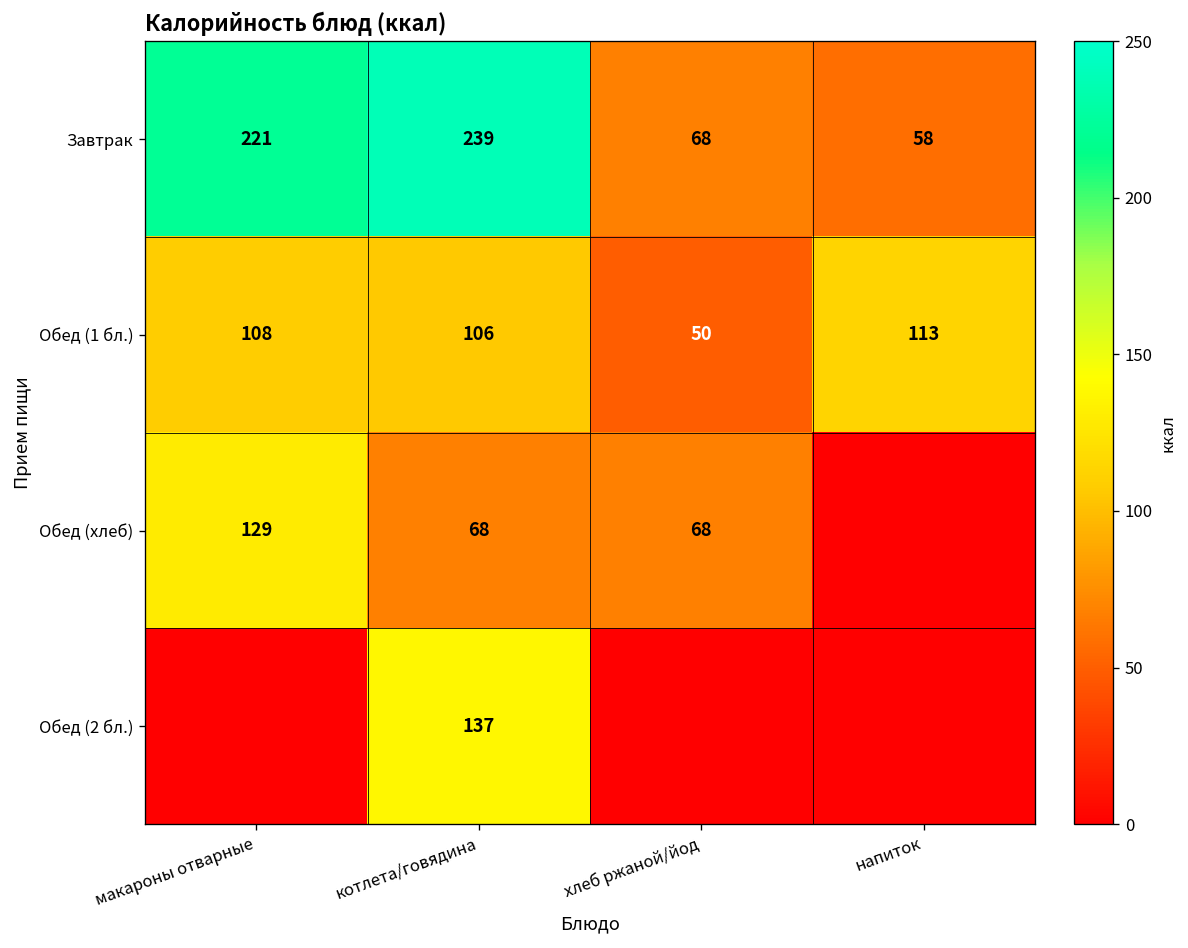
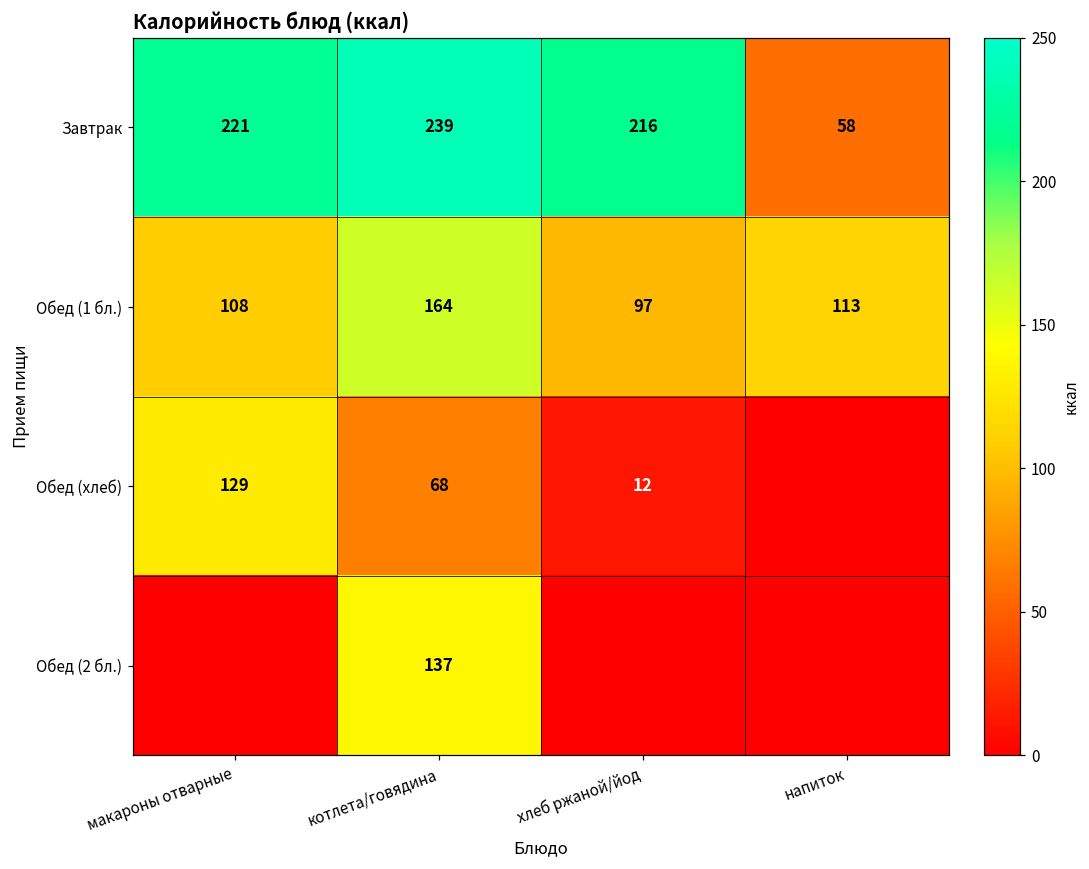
  {
    "Завтрак": {
      "макароны отварные": 221,
      "котлета/говядина": 239,
-     "хлеб ржаной/йод": 68,
+     "хлеб ржаной/йод": 216,
      "напиток": 58
    },
    "Обед (1 бл.)": {
      "макароны отварные": 108,
-     "котлета/говядина": 106,
-     "хлеб ржаной/йод": 50,
+     "котлета/говядина": 164,
+     "хлеб ржаной/йод": 97,
      "напиток": 113
    },
    "Обед (хлеб)": {
      "макароны отварные": 129,
      "котлета/говядина": 68,
-     "хлеб ржаной/йод": 68
+     "хлеб ржаной/йод": 12
    },
    "Обед (2 бл.)": {
      "котлета/говядина": 137
    }
  }
